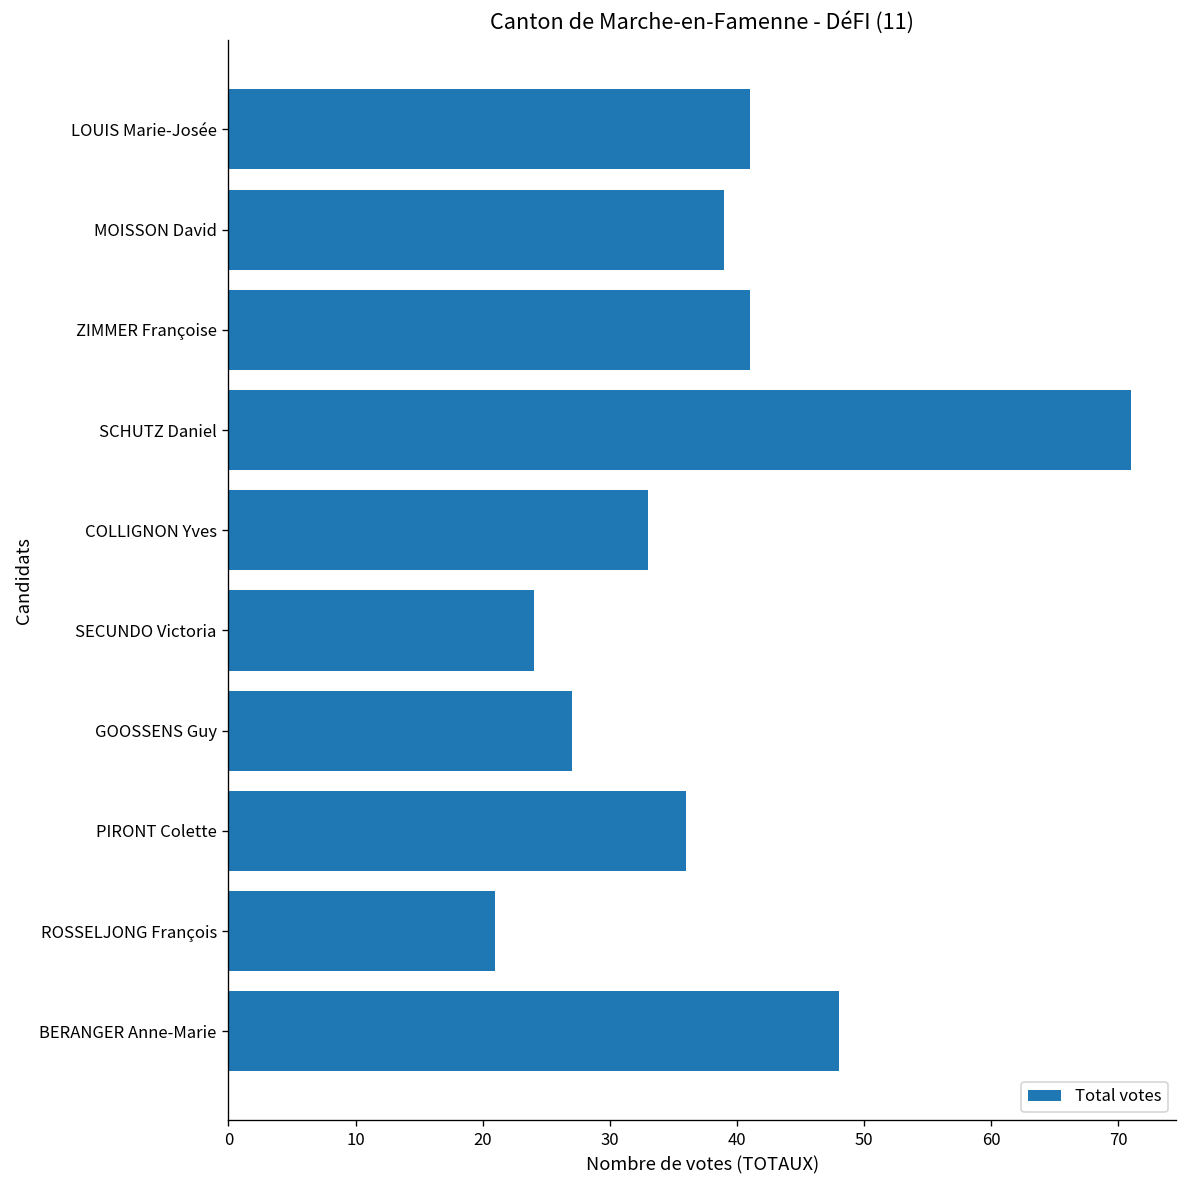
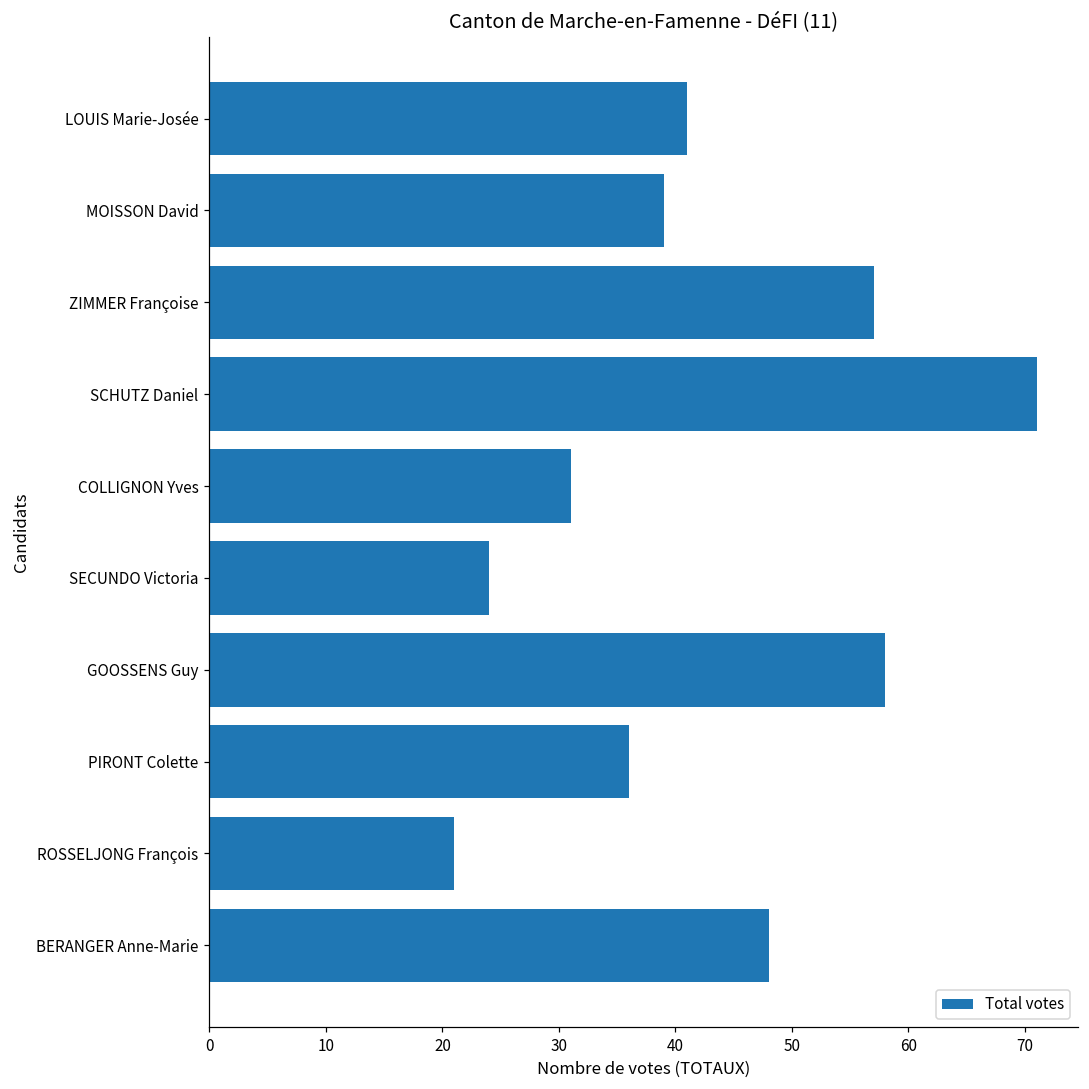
  {
    "LOUIS Marie-Josée": 41,
    "MOISSON David": 39,
-   "ZIMMER Françoise": 41,
+   "ZIMMER Françoise": 57,
    "SCHUTZ Daniel": 71,
-   "COLLIGNON Yves": 33,
+   "COLLIGNON Yves": 31,
    "SECUNDO Victoria": 24,
-   "GOOSSENS Guy": 27,
+   "GOOSSENS Guy": 58,
    "PIRONT Colette": 36,
    "ROSSELJONG François": 21,
    "BERANGER Anne-Marie": 48
  }
